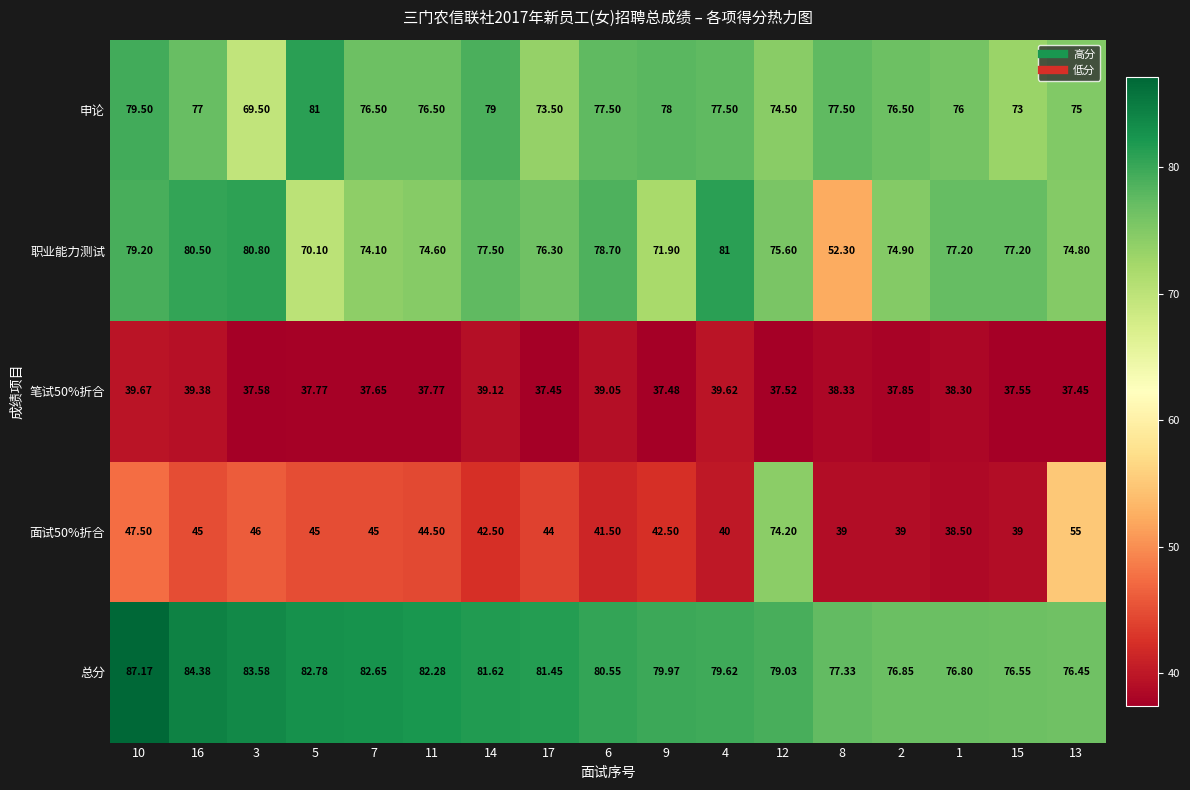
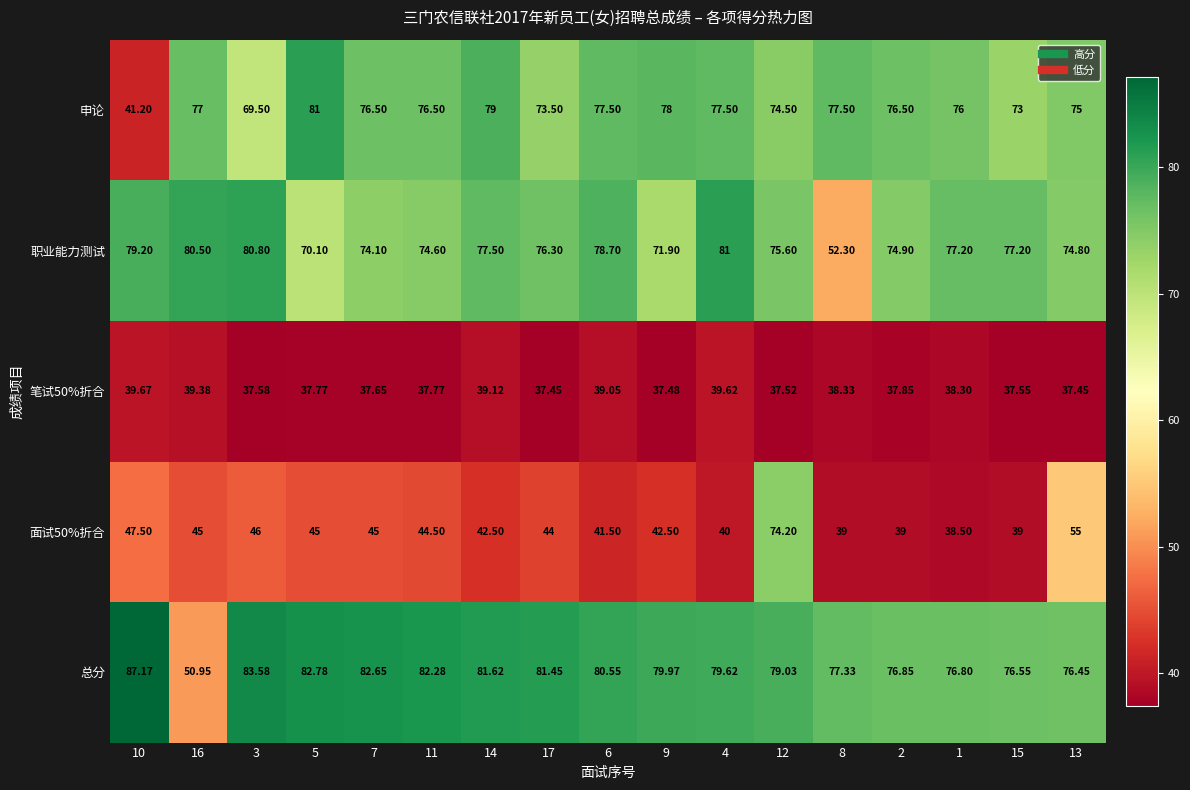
  {
    "申论": {
-     "10": 79.50,
+     "10": 41.20,
      "16": 77,
      "3": 69.50,
      "5": 81,
      "7": 76.50,
      "11": 76.50,
      "14": 79,
      "17": 73.50,
      "6": 77.50,
      "9": 78,
      "4": 77.50,
      "12": 74.50,
      "8": 77.50,
      "2": 76.50,
      "1": 76,
      "15": 73,
      "13": 75
    },
    "职业能力测试": {
      "10": 79.20,
      "16": 80.50,
      "3": 80.80,
      "5": 70.10,
      "7": 74.10,
      "11": 74.60,
      "14": 77.50,
      "17": 76.30,
      "6": 78.70,
      "9": 71.90,
      "4": 81,
      "12": 75.60,
      "8": 52.30,
      "2": 74.90,
      "1": 77.20,
      "15": 77.20,
      "13": 74.80
    },
    "笔试50%折合": {
      "10": 39.67,
      "16": 39.38,
      "3": 37.58,
      "5": 37.77,
      "7": 37.65,
      "11": 37.77,
      "14": 39.12,
      "17": 37.45,
      "6": 39.05,
      "9": 37.48,
      "4": 39.62,
      "12": 37.52,
      "8": 38.33,
      "2": 37.85,
      "1": 38.30,
      "15": 37.55,
      "13": 37.45
    },
    "面试50%折合": {
      "10": 47.50,
      "16": 45,
      "3": 46,
      "5": 45,
      "7": 45,
      "11": 44.50,
      "14": 42.50,
      "17": 44,
      "6": 41.50,
      "9": 42.50,
      "4": 40,
      "12": 74.20,
      "8": 39,
      "2": 39,
      "1": 38.50,
      "15": 39,
      "13": 55
    },
    "总分": {
      "10": 87.17,
-     "16": 84.38,
+     "16": 50.95,
      "3": 83.58,
      "5": 82.78,
      "7": 82.65,
      "11": 82.28,
      "14": 81.62,
      "17": 81.45,
      "6": 80.55,
      "9": 79.97,
      "4": 79.62,
      "12": 79.03,
      "8": 77.33,
      "2": 76.85,
      "1": 76.80,
      "15": 76.55,
      "13": 76.45
    }
  }
